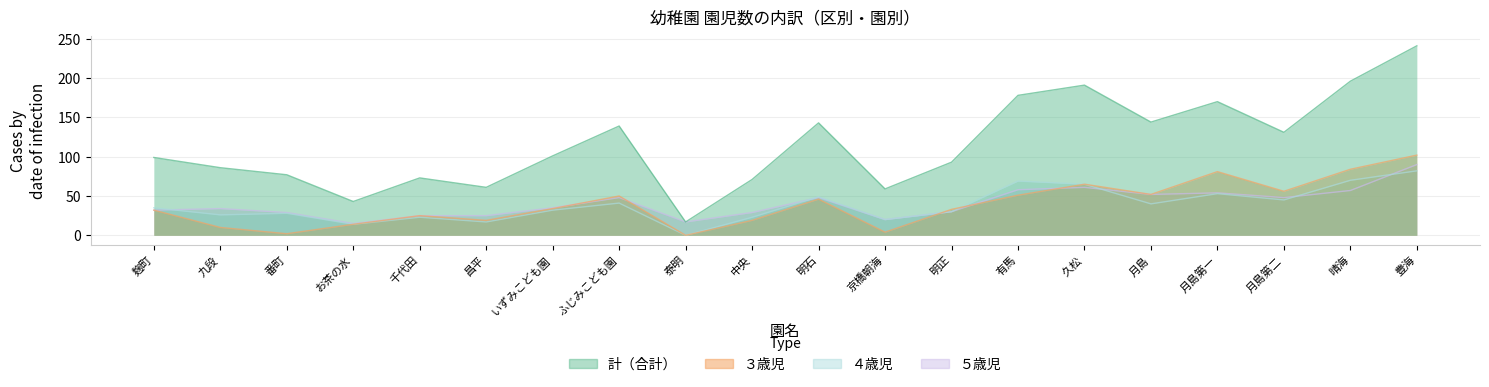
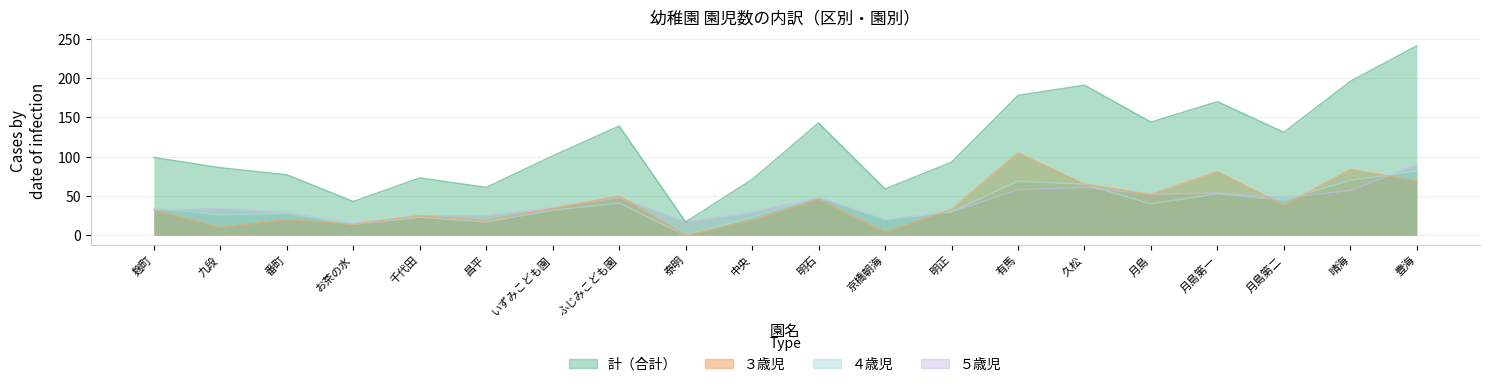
  {
    "３歳児": {
      "九段": 10,
-     "番町": 0,
+     "番町": 20,
      "中央": 20,
      "京橋朝海": 0,
-     "有馬": 50,
+     "有馬": 110,
      "月島第一": 80,
-     "月島第二": 60,
+     "月島第二": 40,
      "晴海": 80,
-     "豊海": 100
+     "豊海": 70
    }
  }
